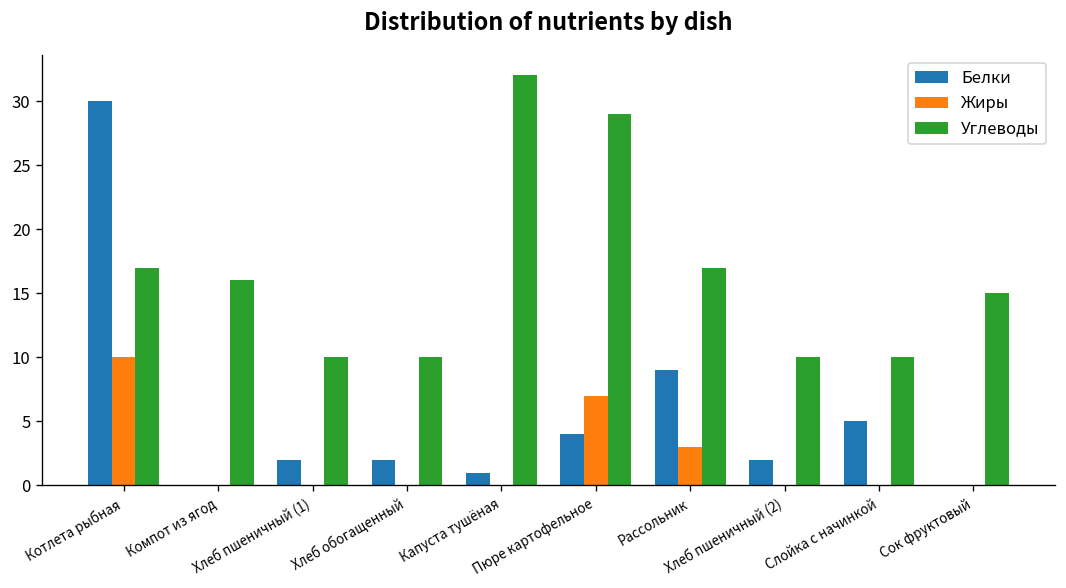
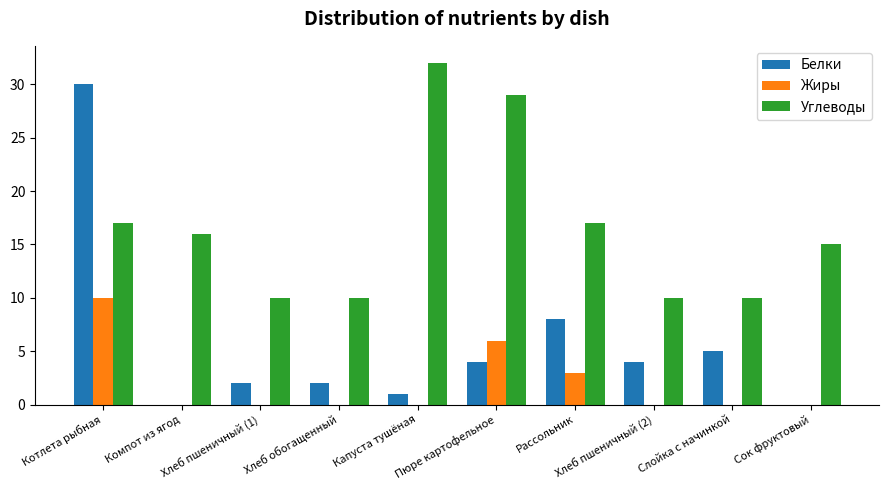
  {
    "Белки": {
      "Котлета рыбная": 30,
      "Компот из ягод": 0,
      "Хлеб пшеничный (1)": 2,
      "Хлеб обогащенный": 2,
      "Капуста тушёная": 1,
      "Пюре картофельное": 4,
-     "Рассольник": 9,
-     "Хлеб пшеничный (2)": 2,
+     "Рассольник": 8,
+     "Хлеб пшеничный (2)": 4,
      "Слойка с начинкой": 5,
      "Сок фруктовый": 0
    },
    "Жиры": {
      "Котлета рыбная": 10,
      "Компот из ягод": 0,
      "Хлеб пшеничный (1)": 0,
      "Хлеб обогащенный": 0,
      "Капуста тушёная": 0,
-     "Пюре картофельное": 7,
+     "Пюре картофельное": 6,
      "Рассольник": 3,
      "Хлеб пшеничный (2)": 0,
      "Слойка с начинкой": 0,
      "Сок фруктовый": 0
    },
    "Углеводы": {
      "Котлета рыбная": 17,
      "Компот из ягод": 16,
      "Хлеб пшеничный (1)": 10,
      "Хлеб обогащенный": 10,
      "Капуста тушёная": 32,
      "Пюре картофельное": 29,
      "Рассольник": 17,
      "Хлеб пшеничный (2)": 10,
      "Слойка с начинкой": 10,
      "Сок фруктовый": 15
    }
  }
